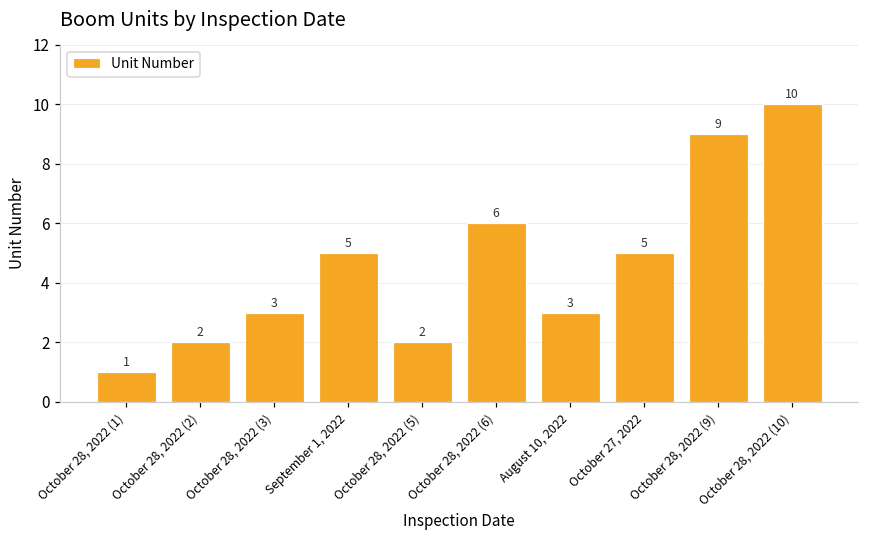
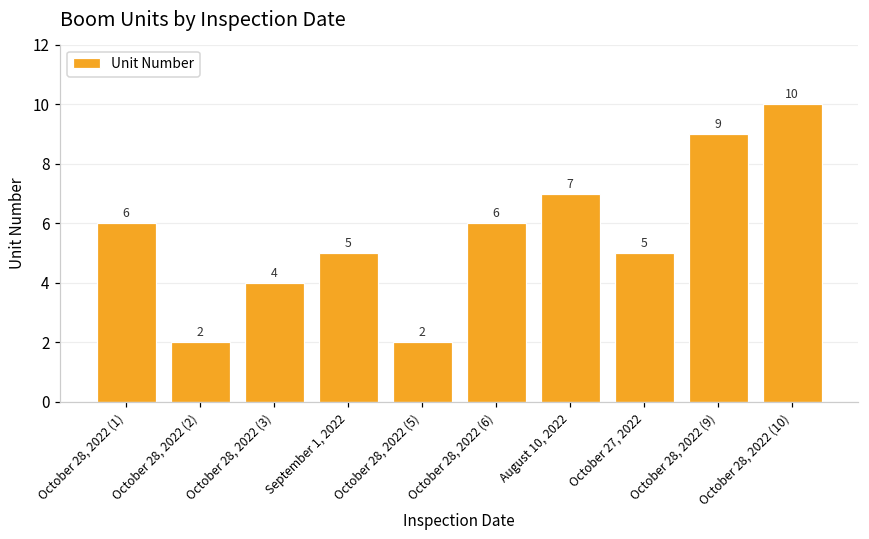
  {
-   "October 28, 2022 (1)": 1,
+   "October 28, 2022 (1)": 6,
    "October 28, 2022 (2)": 2,
-   "October 28, 2022 (3)": 3,
+   "October 28, 2022 (3)": 4,
    "September 1, 2022": 5,
    "October 28, 2022 (5)": 2,
    "October 28, 2022 (6)": 6,
-   "August 10, 2022": 3,
+   "August 10, 2022": 7,
    "October 27, 2022": 5,
    "October 28, 2022 (9)": 9,
    "October 28, 2022 (10)": 10
  }
